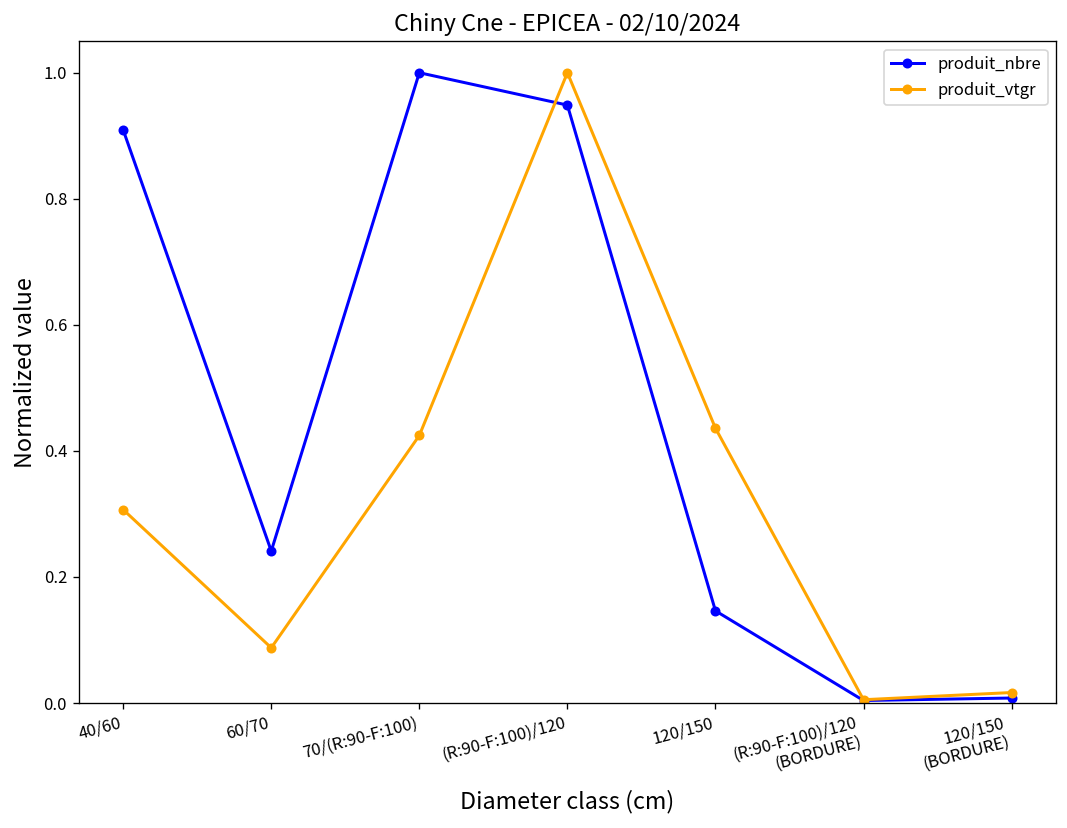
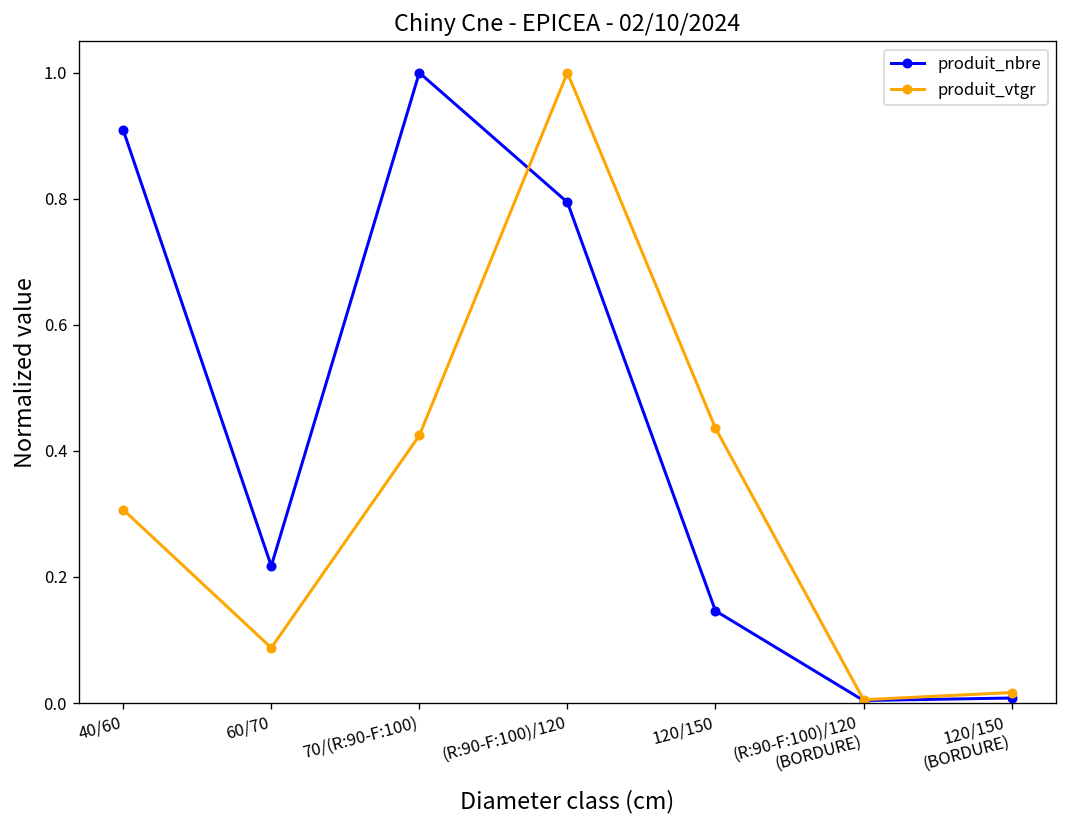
  {
    "produit_nbre": {
      "40/60": 0.91,
-     "60/70": 0.24,
+     "60/70": 0.22,
      "70/(R:90-F:100)": 1.00,
-     "(R:90-F:100)/120": 0.95,
+     "(R:90-F:100)/120": 0.79,
      "120/150": 0.15,
      "120/150 (BORDURE)": 0.01
    },
    "produit_vtgr": {
      "40/60": 0.31,
      "60/70": 0.09,
      "70/(R:90-F:100)": 0.42,
      "(R:90-F:100)/120": 1.00,
      "120/150": 0.44,
      "120/150 (BORDURE)": 0.02
    }
  }
